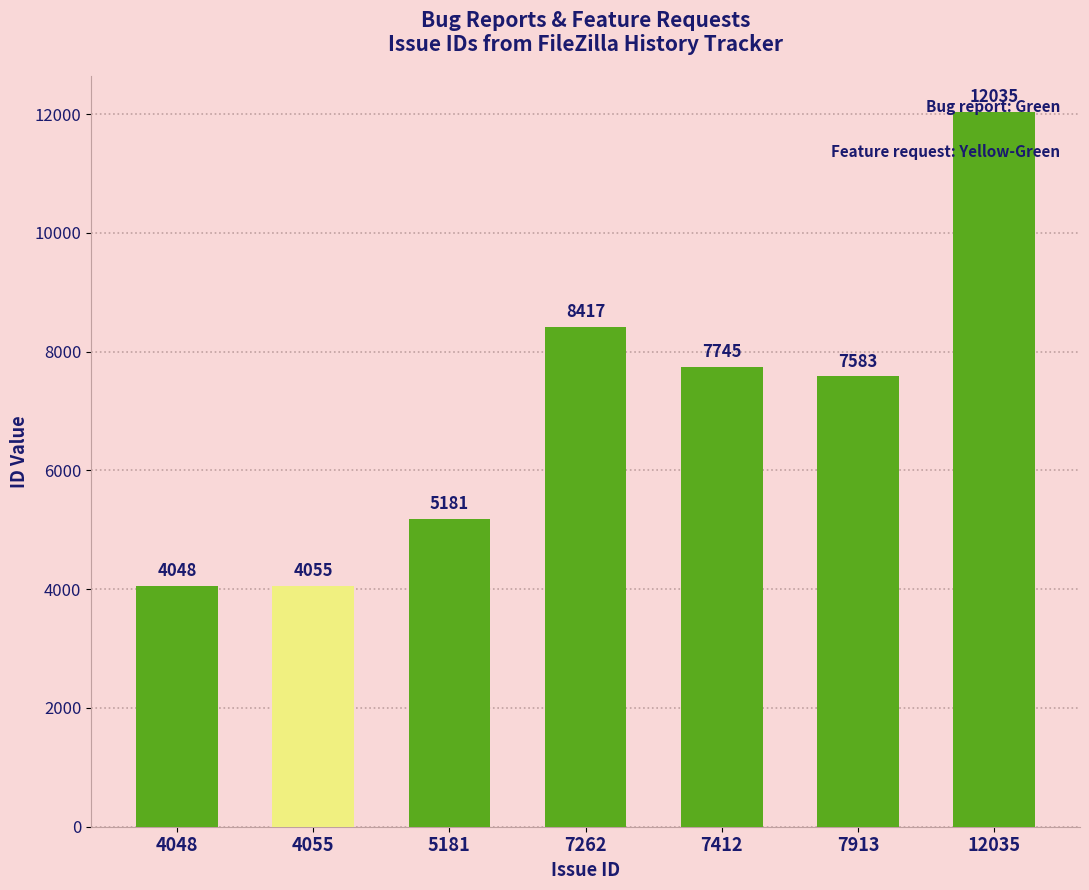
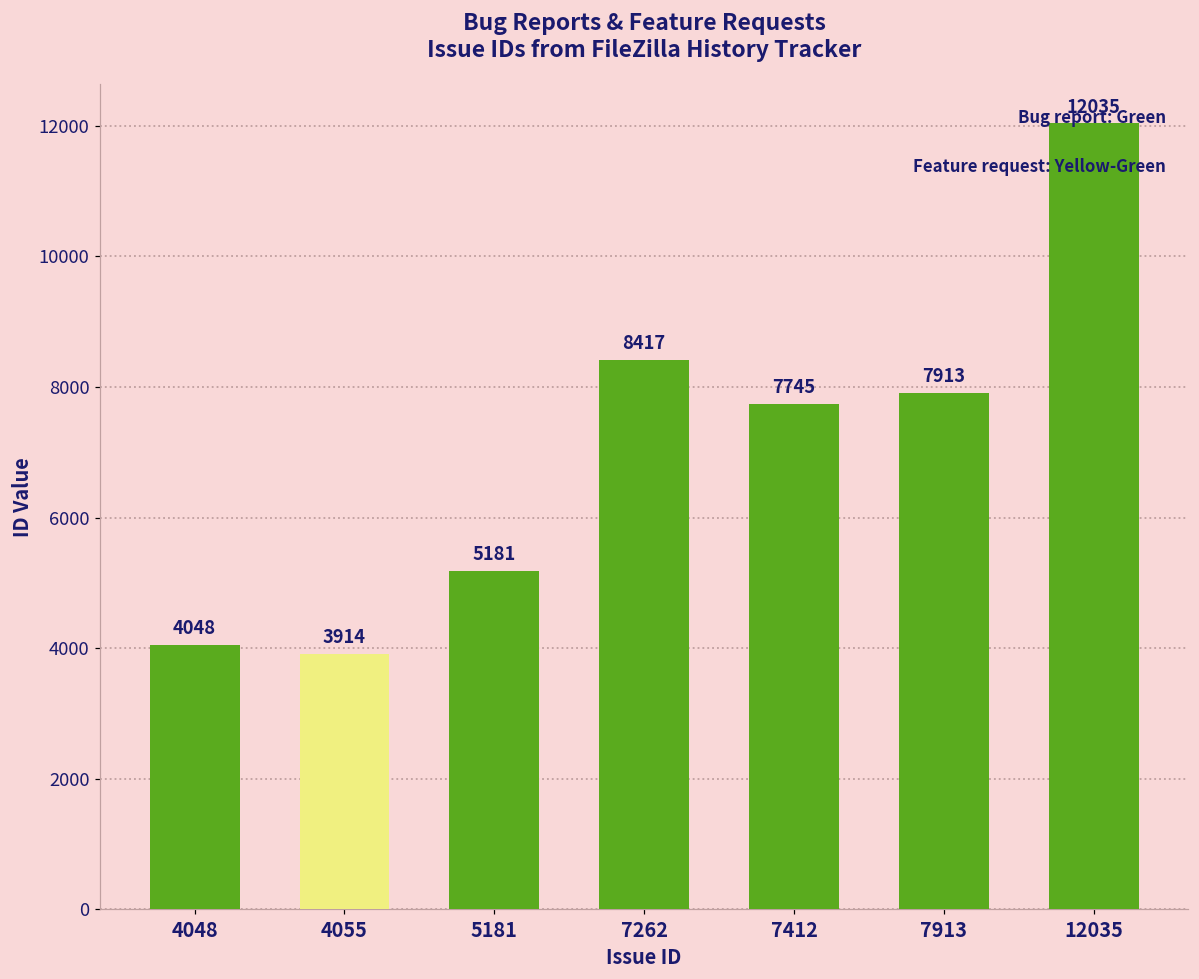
  {
    "4048": 4048,
-   "4055": 4055,
+   "4055": 3914,
    "5181": 5181,
    "7262": 8417,
    "7412": 7745,
-   "7913": 7583
+   "7913": 7913
  }
